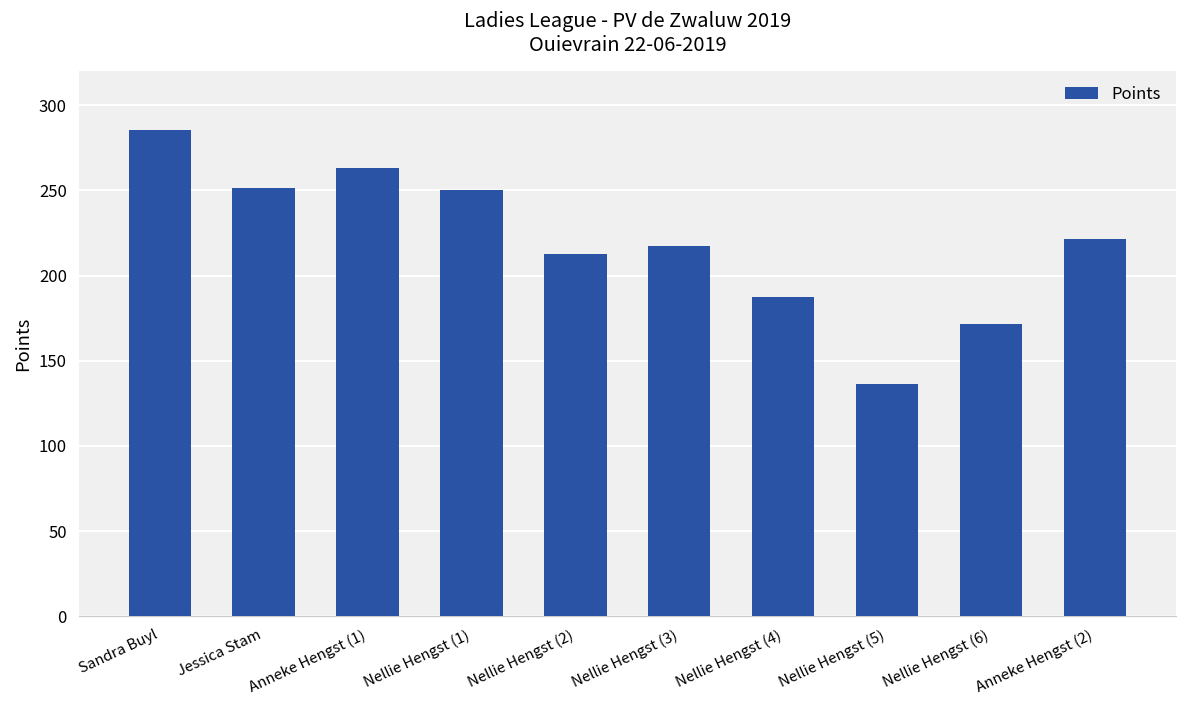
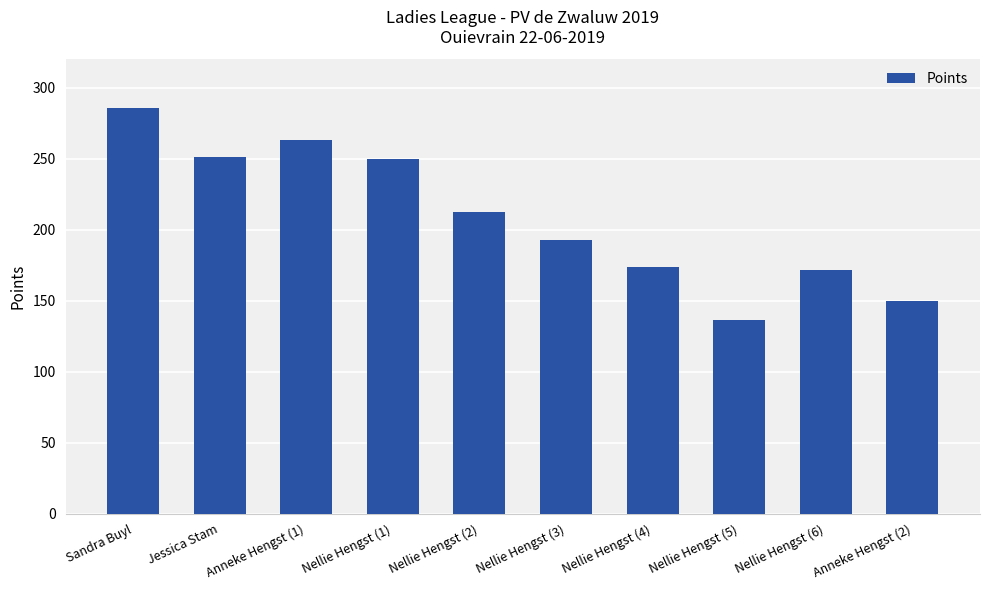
  {
    "Sandra Buyl": 286,
    "Jessica Stam": 251,
    "Anneke Hengst (1)": 263,
    "Nellie Hengst (1)": 250,
    "Nellie Hengst (2)": 213,
-   "Nellie Hengst (3)": 217,
-   "Nellie Hengst (4)": 188,
+   "Nellie Hengst (3)": 193,
+   "Nellie Hengst (4)": 174,
    "Nellie Hengst (5)": 136,
    "Nellie Hengst (6)": 171,
-   "Anneke Hengst (2)": 221
+   "Anneke Hengst (2)": 150
  }
